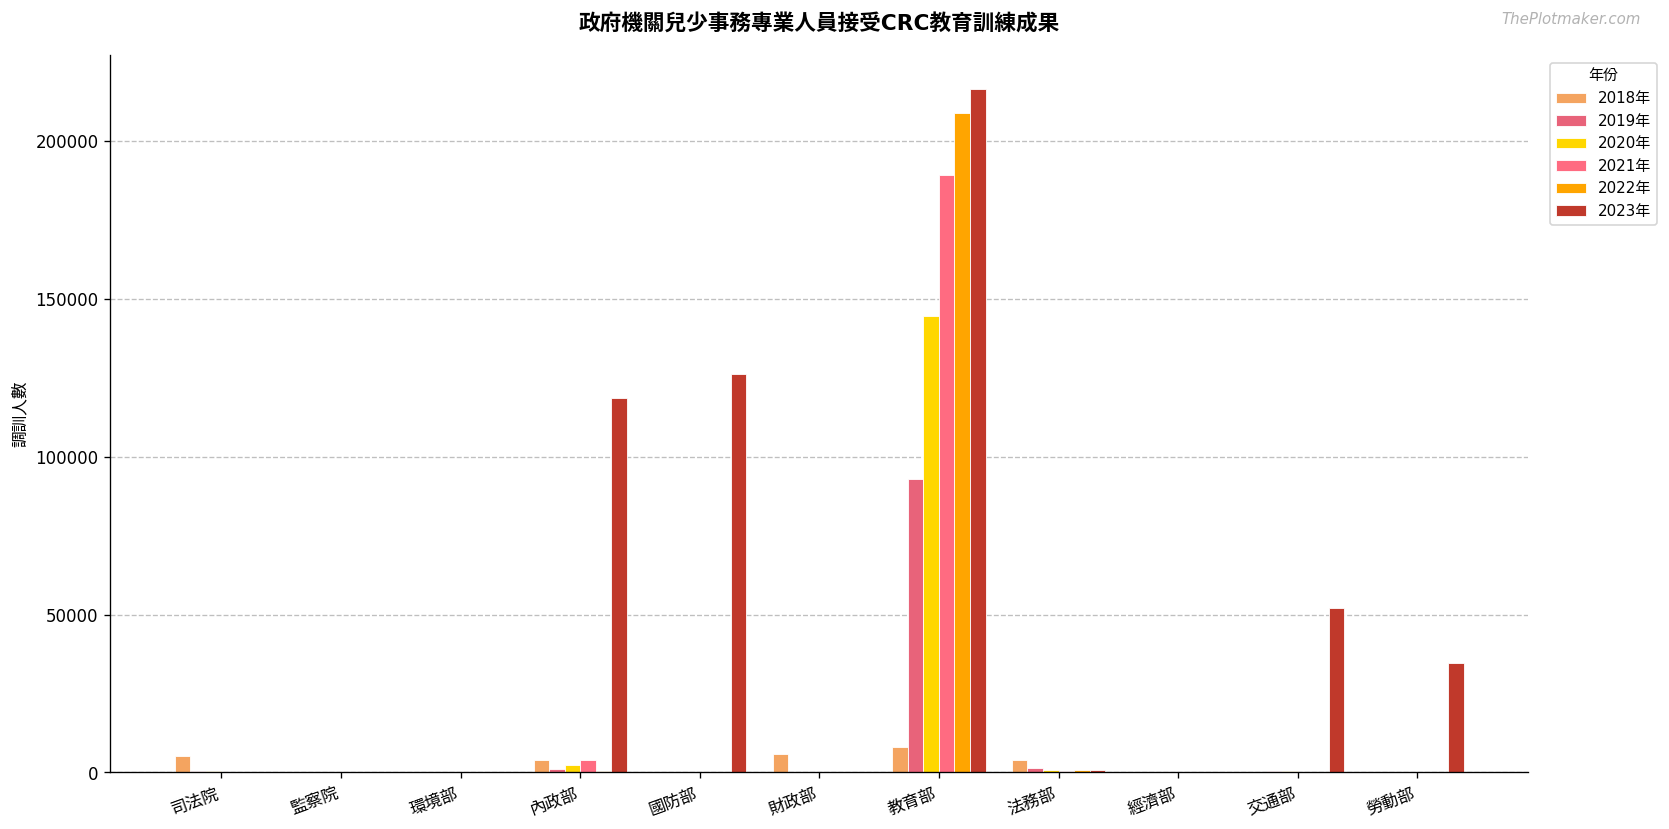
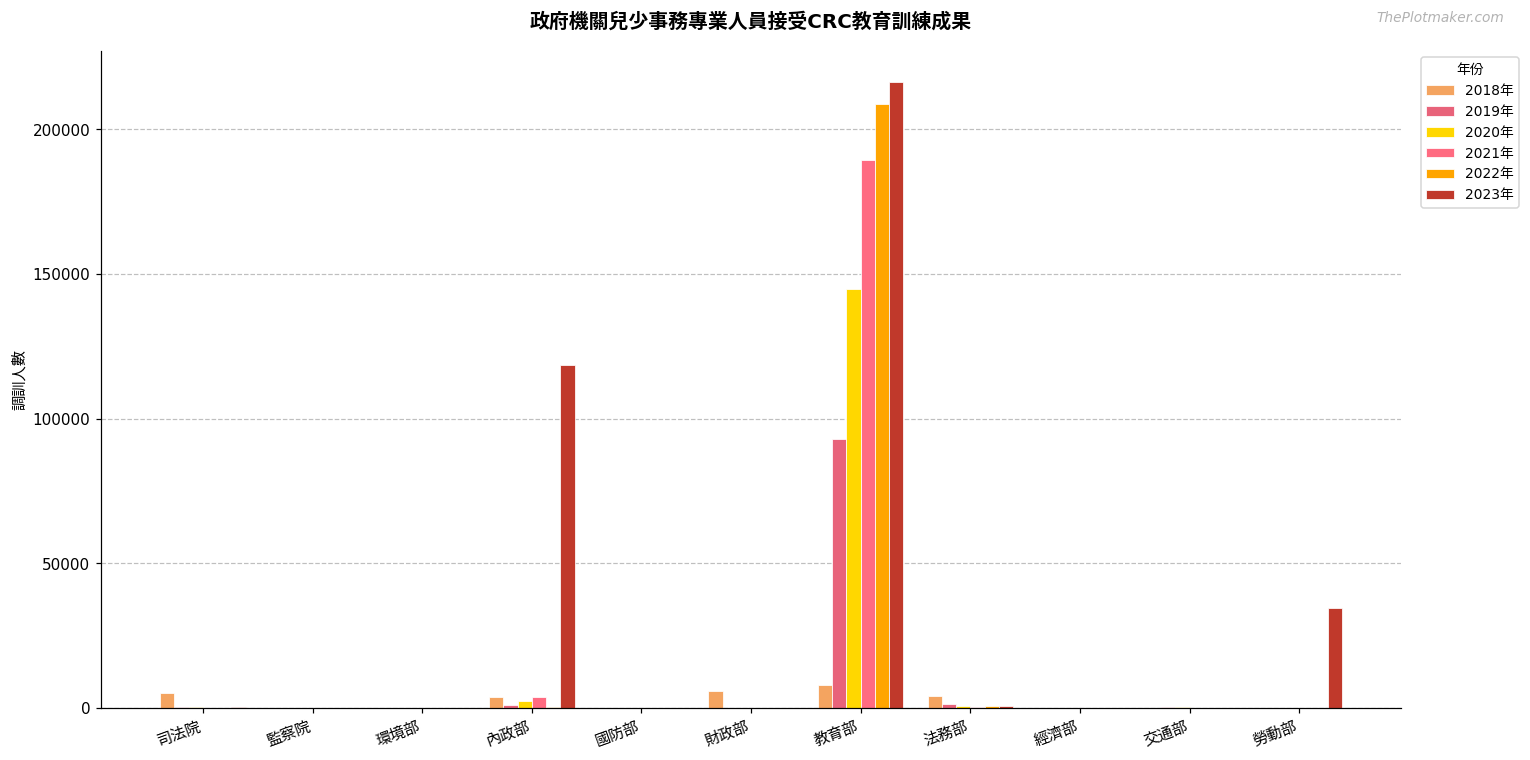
  {
    "2018年": {
      "司法院": 5000,
      "環境部": 0,
      "內政部": 4000,
      "財政部": 6000,
      "教育部": 8000,
      "法務部": 4000
    },
    "2023年": {
      "環境部": 0,
      "內政部": 119000,
-     "國防部": 126000,
+     "國防部": 0,
      "教育部": 216000,
-     "交通部": 52000,
+     "交通部": 0,
      "勞動部": 35000
    }
  }
